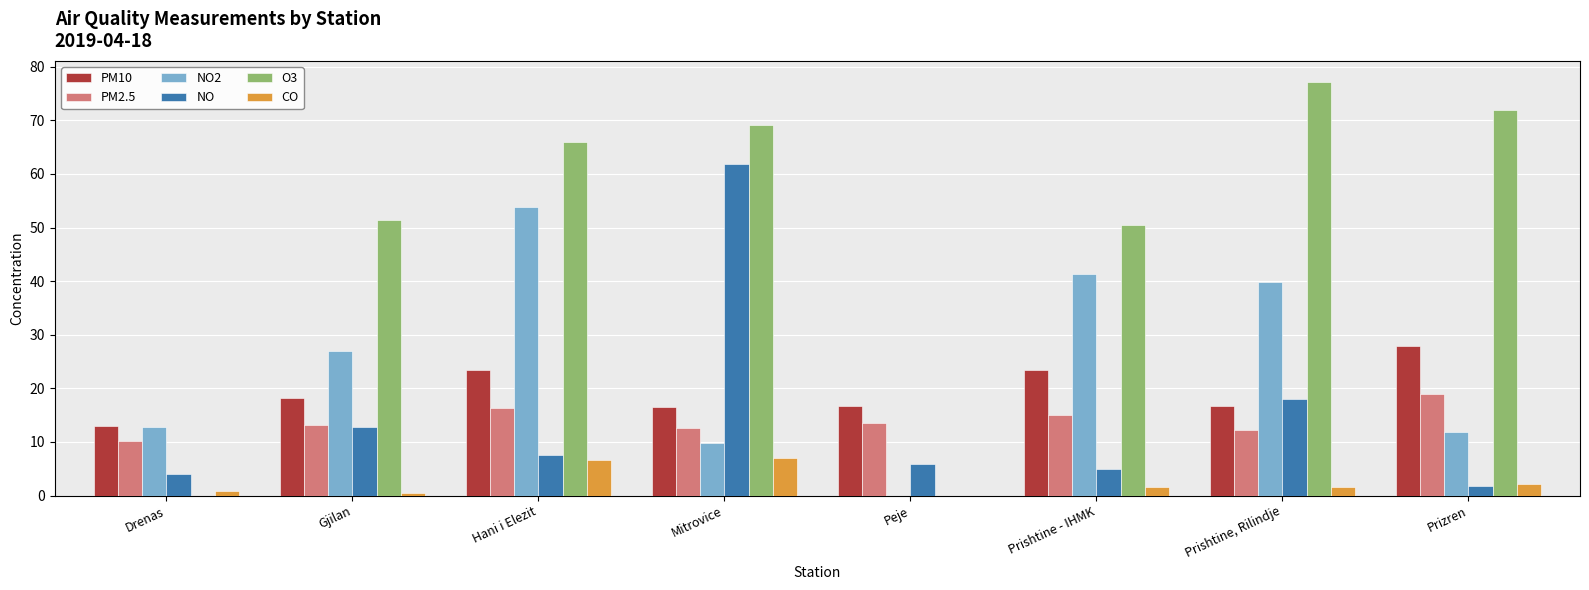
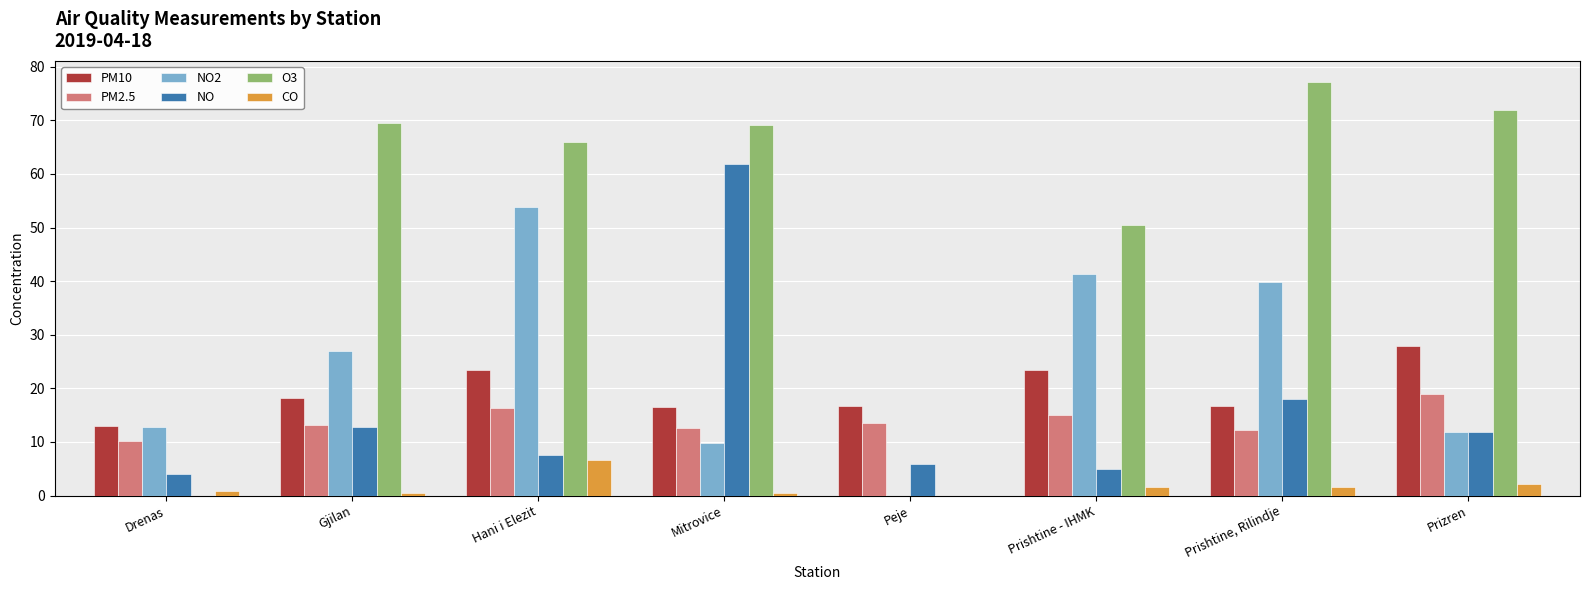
  {
    "PM10": {
      "Drenas": 13,
      "Gjilan": 18,
      "Hani i Elezit": 23,
      "Mitrovice": 16,
      "Peje": 17,
      "Prishtine - IHMK": 23,
      "Prishtine, Rilindje": 17,
      "Prizren": 28
    },
    "PM2.5": {
      "Drenas": 10,
      "Gjilan": 13,
      "Hani i Elezit": 16,
      "Mitrovice": 13,
      "Peje": 14,
      "Prishtine - IHMK": 15,
      "Prishtine, Rilindje": 12,
      "Prizren": 19
    },
    "NO2": {
      "Drenas": 13,
      "Gjilan": 27,
      "Hani i Elezit": 54,
      "Mitrovice": 10,
      "Peje": 0,
      "Prishtine - IHMK": 41,
      "Prishtine, Rilindje": 40,
      "Prizren": 12
    },
    "NO": {
      "Drenas": 4,
      "Gjilan": 13,
      "Hani i Elezit": 8,
      "Mitrovice": 62,
      "Peje": 6,
      "Prishtine - IHMK": 5,
      "Prishtine, Rilindje": 18,
-     "Prizren": 2
+     "Prizren": 12
    },
    "O3": {
      "Drenas": 0,
-     "Gjilan": 51,
+     "Gjilan": 69,
      "Hani i Elezit": 66,
      "Mitrovice": 69,
      "Peje": 0,
      "Prishtine - IHMK": 50,
      "Prishtine, Rilindje": 77,
      "Prizren": 72
    },
    "CO": {
      "Drenas": 1,
      "Gjilan": 1,
      "Hani i Elezit": 7,
-     "Mitrovice": 7,
+     "Mitrovice": 0,
      "Peje": 0,
      "Prishtine - IHMK": 2,
      "Prishtine, Rilindje": 2,
      "Prizren": 2
    }
  }
